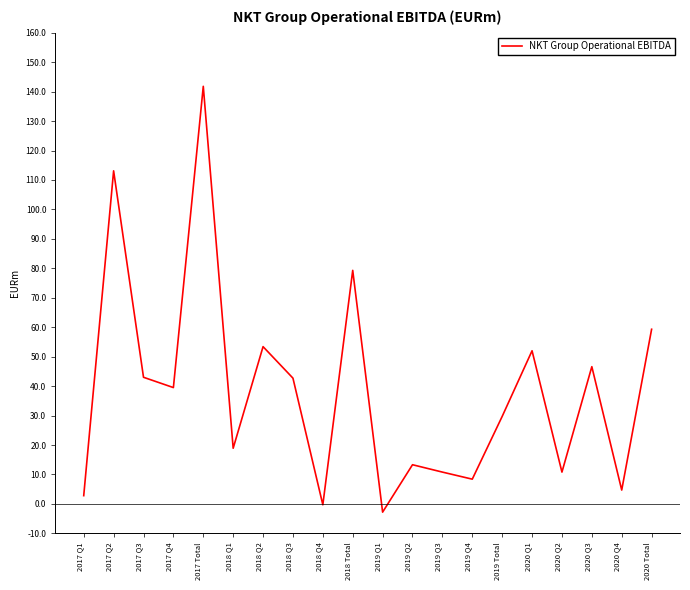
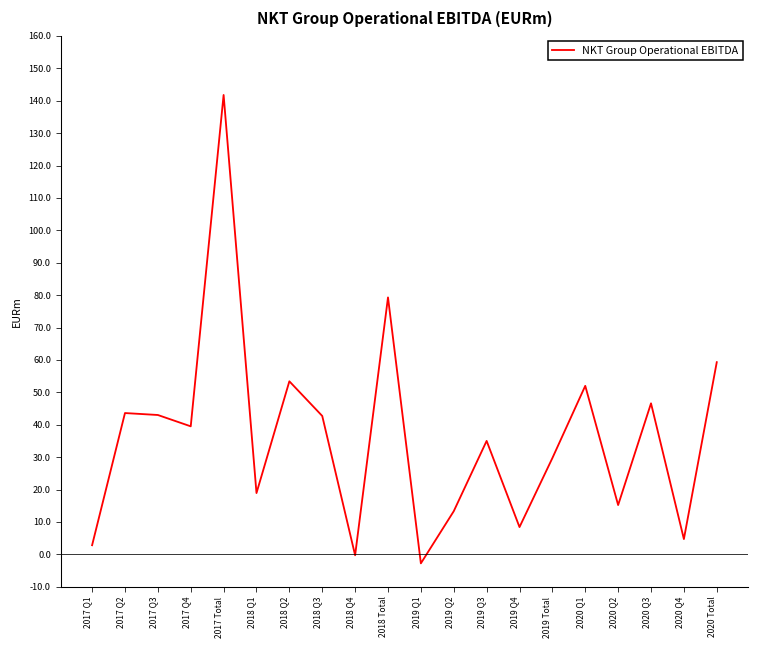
  {
    "2017 Q1": 3,
-   "2017 Q2": 113,
+   "2017 Q2": 44,
    "2017 Q3": 43,
    "2017 Q4": 40,
    "2017 Total": 142,
    "2018 Q1": 19,
    "2018 Q2": 53,
    "2018 Q3": 43,
    "2018 Q4": 0,
    "2018 Total": 79,
    "2019 Q1": -3,
    "2019 Q2": 13,
-   "2019 Q3": 11,
+   "2019 Q3": 35,
    "2019 Q4": 8,
    "2019 Total": 30,
    "2020 Q1": 52,
-   "2020 Q2": 11,
+   "2020 Q2": 15,
    "2020 Q3": 47,
    "2020 Q4": 5,
    "2020 Total": 59
  }
